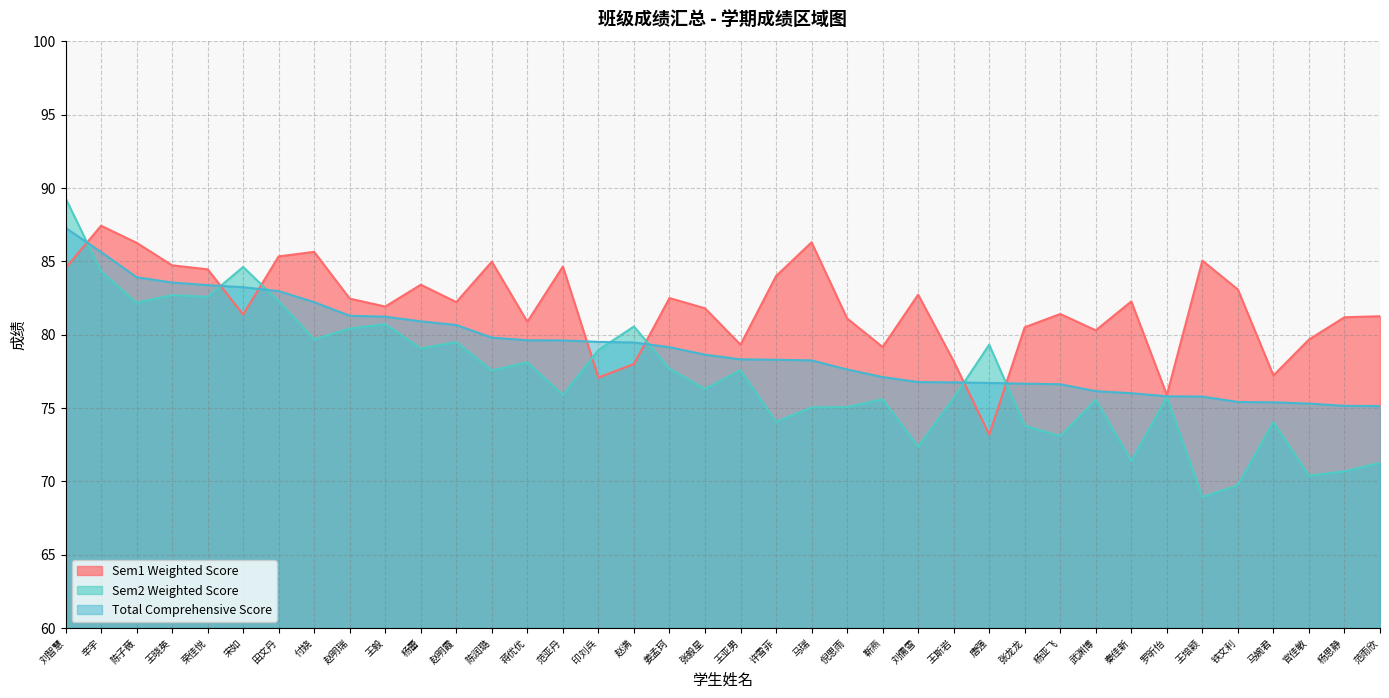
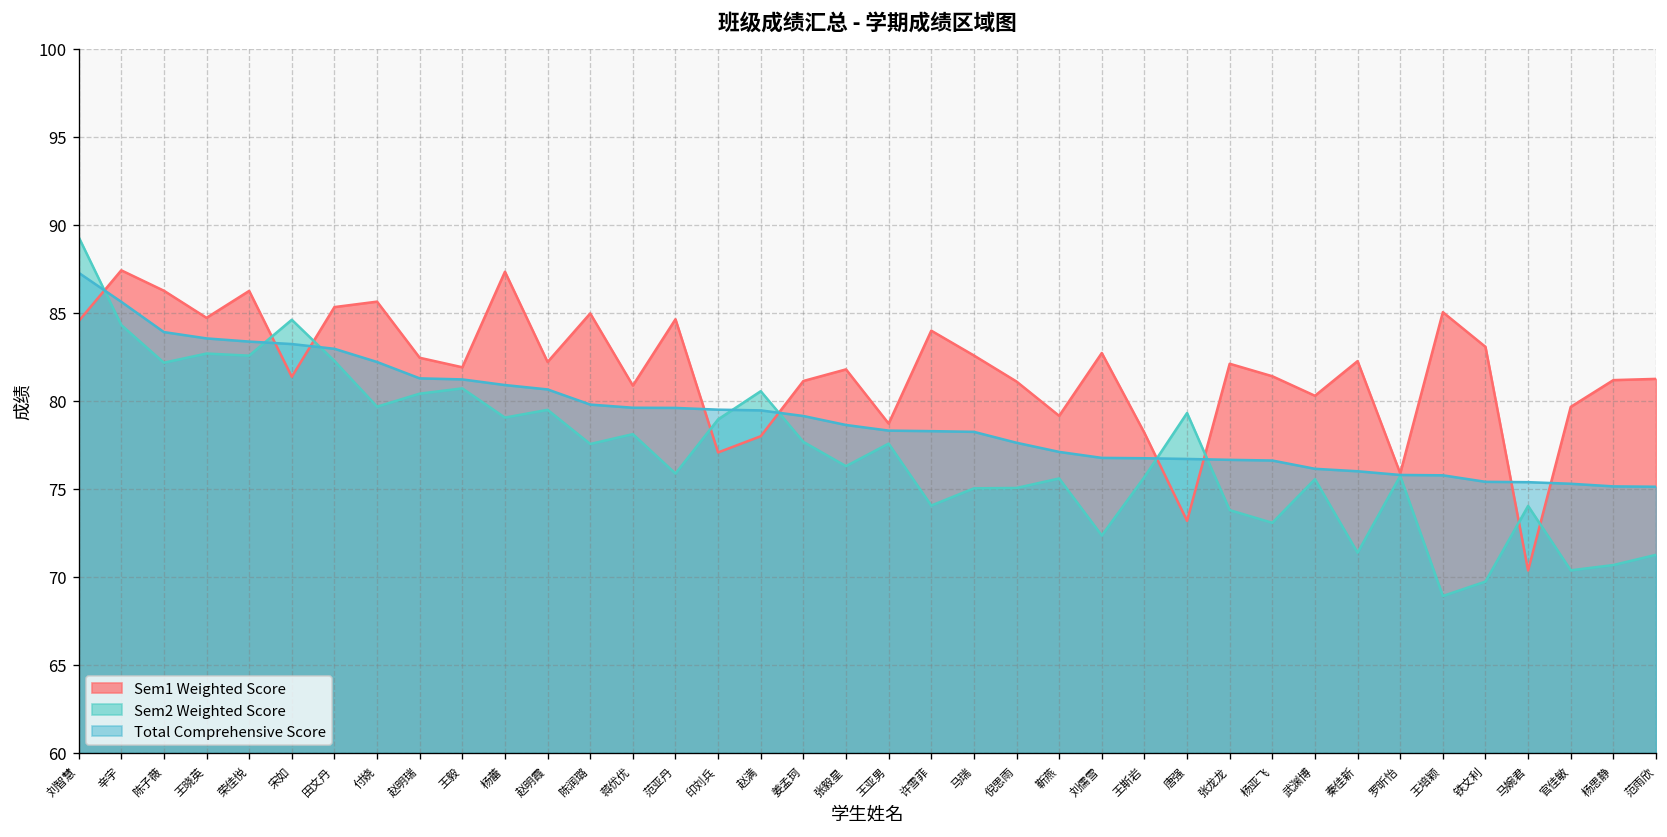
  {
    "Sem1 Weighted Score": {
      "刘智慧": 84.5,
      "辛宇": 87.4,
      "陈子薇": 86.3,
      "王晓英": 84.7,
-     "荣佳悦": 84.5,
+     "荣佳悦": 86.3,
      "宋如": 81.4,
      "田文丹": 85.3,
      "付娆": 85.7,
      "赵明瑞": 82.5,
      "王毅": 81.9,
-     "杨蕾": 83.4,
+     "杨蕾": 87.4,
      "赵明霞": 82.2,
      "陈润璐": 85.0,
      "蒋优优": 80.9,
      "范亚丹": 84.7,
      "印刘兵": 77.1,
      "赵满": 78.0,
-     "姜孟珂": 82.5,
+     "姜孟珂": 81.1,
      "张毅星": 81.8,
-     "王亚男": 79.3,
+     "王亚男": 78.7,
      "许雪菲": 84.0,
-     "马瑞": 86.3,
+     "马瑞": 82.6,
      "倪思雨": 81.1,
      "靳燕": 79.2,
      "刘儒雪": 82.7,
      "王斯岩": 78.2,
      "唐强": 73.2,
-     "张龙龙": 80.5,
+     "张龙龙": 82.1,
      "杨亚飞": 81.4,
      "武渊博": 80.3,
      "秦佳新": 82.3,
      "王培颖": 85.1,
      "铁文利": 83.1,
-     "马婉君": 77.2,
+     "马婉君": 70.4,
      "官佳敏": 79.7,
      "杨思静": 81.2,
      "范雨欣": 81.3
    }
  }
